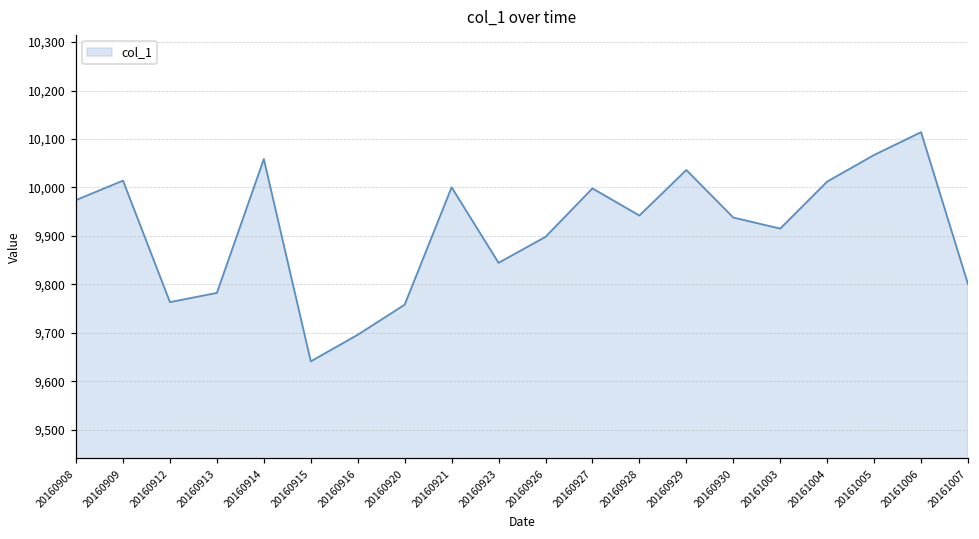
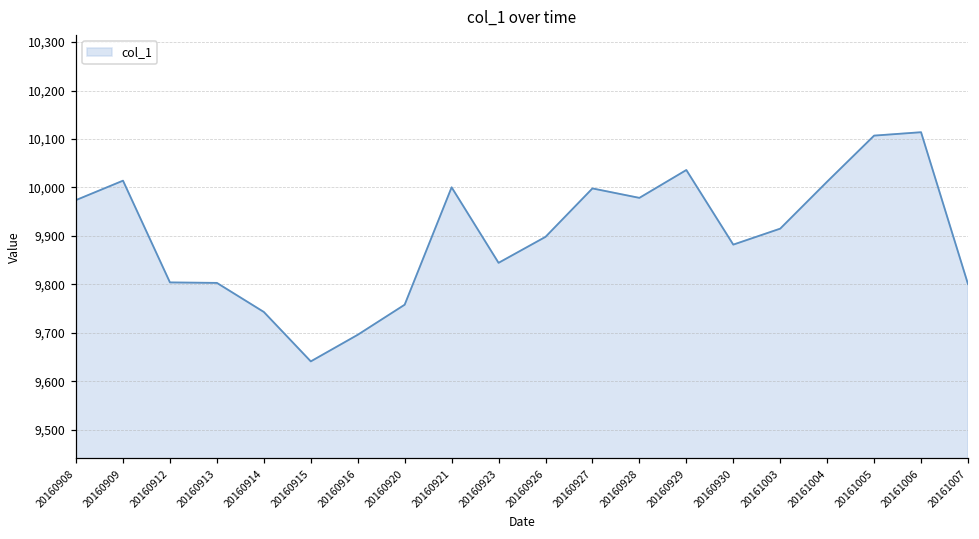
  {
    "20160908": "9,970",
    "20160909": "10,010",
-   "20160912": "9,760",
-   "20160913": "9,780",
-   "20160914": "10,060",
+   "20160912": "9,800",
+   "20160913": "9,800",
+   "20160914": "9,740",
    "20160915": "9,640",
    "20160916": "9,700",
    "20160920": "9,760",
    "20160921": "10,000",
    "20160923": "9,840",
    "20160926": "9,900",
    "20160927": "10,000",
-   "20160928": "9,940",
+   "20160928": "9,980",
    "20160929": "10,040",
-   "20160930": "9,940",
+   "20160930": "9,880",
    "20161003": "9,920",
    "20161004": "10,010",
-   "20161005": "10,070",
+   "20161005": "10,110",
    "20161006": "10,110",
    "20161007": "9,800"
  }
